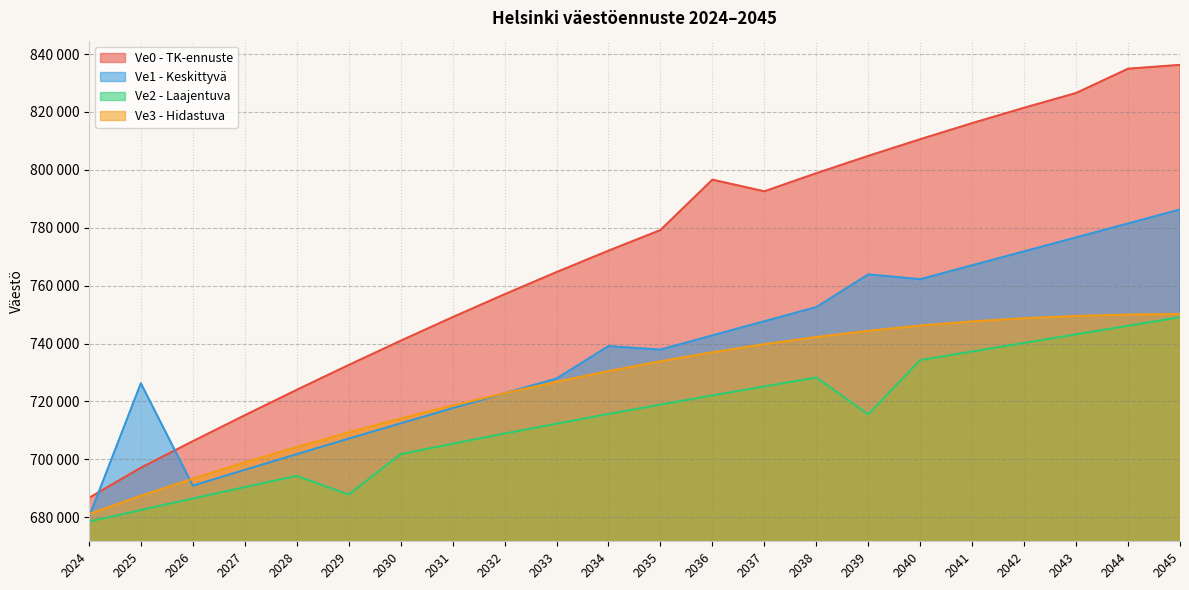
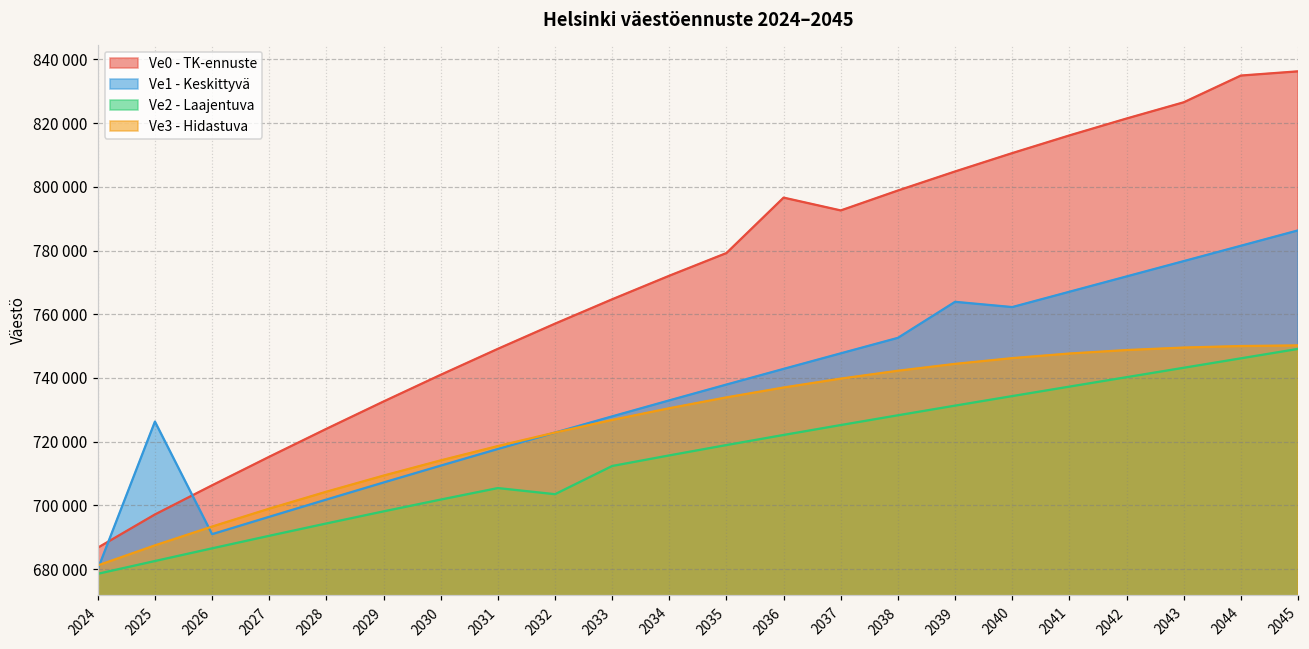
  {
    "Ve0 - TK-ennuste": {
      "2024": 687000,
      "2025": 697000,
      "2026": 706000,
      "2027": 715000,
      "2028": 724000,
      "2029": 733000,
      "2030": 741000,
      "2031": 749000,
      "2032": 757000,
      "2033": 765000,
      "2034": 772000,
      "2035": 779000,
      "2036": 797000,
      "2037": 793000,
      "2038": 799000,
      "2039": 805000,
      "2040": 811000,
      "2041": 816000,
      "2042": 821000,
      "2043": 827000,
      "2044": 835000,
      "2045": 836000
    },
    "Ve1 - Keskittyvä": {
      "2024": 680000,
      "2025": 726000,
      "2026": 691000,
      "2027": 696000,
      "2028": 702000,
      "2029": 707000,
      "2030": 712000,
      "2031": 718000,
      "2033": 728000,
-     "2034": 739000,
+     "2034": 733000,
      "2035": 738000,
      "2036": 743000,
      "2037": 748000,
      "2038": 753000,
      "2039": 764000,
      "2040": 762000,
      "2041": 767000,
      "2042": 772000,
      "2043": 777000,
      "2044": 781000,
      "2045": 786000
    },
    "Ve2 - Laajentuva": {
      "2024": 679000,
      "2025": 683000,
      "2026": 686000,
      "2027": 690000,
      "2028": 694000,
-     "2029": 688000,
+     "2029": 698000,
      "2030": 702000,
      "2031": 705000,
-     "2032": 709000,
+     "2032": 703000,
      "2033": 712000,
      "2034": 716000,
      "2035": 719000,
      "2036": 722000,
      "2037": 725000,
      "2038": 728000,
-     "2039": 716000,
+     "2039": 731000,
      "2040": 734000,
      "2041": 737000,
      "2042": 740000,
      "2043": 743000,
      "2044": 746000,
      "2045": 749000
    },
    "Ve3 - Hidastuva": {
      "2024": 681000,
      "2025": 687000,
      "2026": 693000,
      "2027": 699000,
      "2028": 704000,
      "2029": 709000,
      "2030": 714000,
      "2031": 719000,
      "2033": 727000,
      "2034": 730000,
      "2035": 734000,
      "2036": 737000,
      "2037": 740000,
      "2038": 742000,
      "2039": 744000,
      "2040": 746000,
      "2041": 748000,
      "2042": 749000,
      "2043": 750000,
      "2044": 750000,
      "2045": 750000
    }
  }
